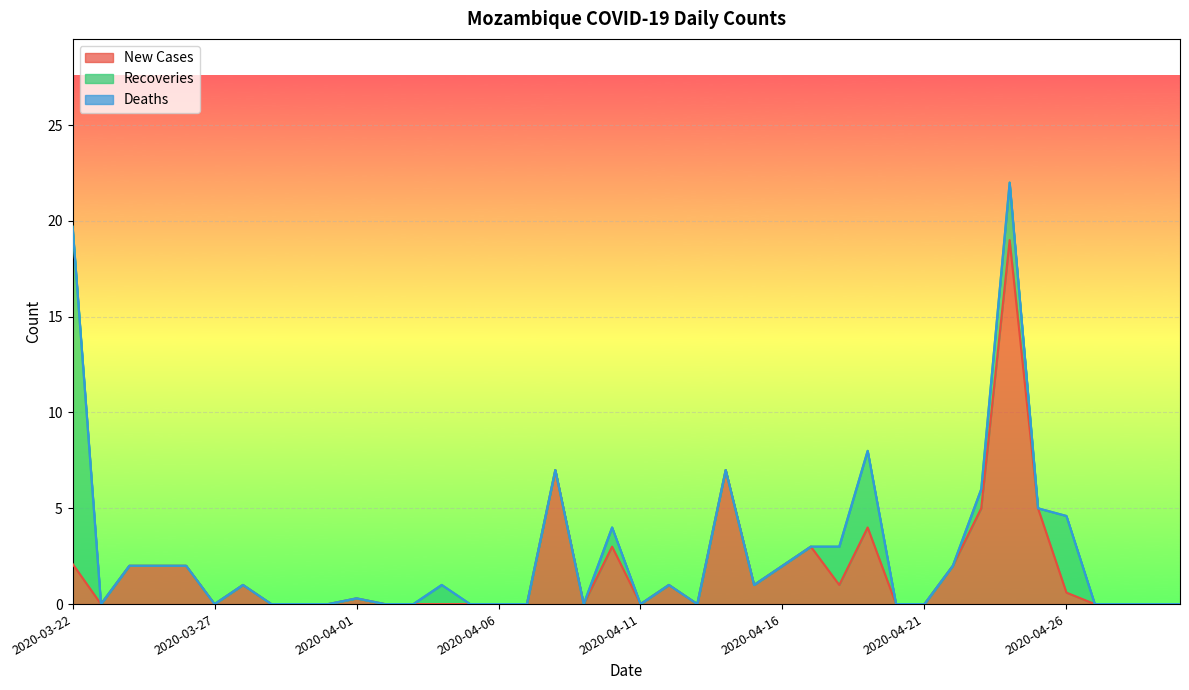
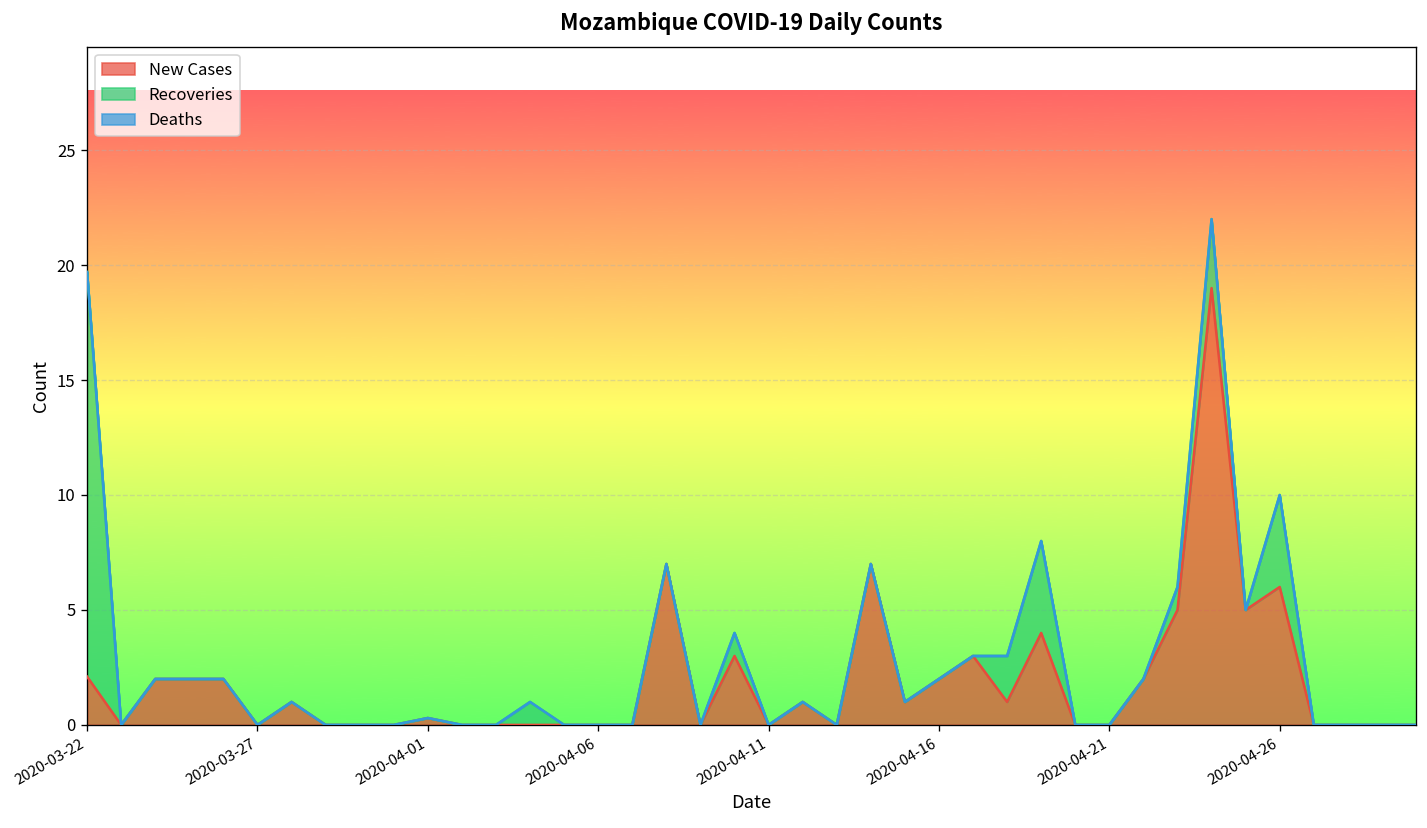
  {
    "New Cases": {
      "2020-03-22": 2.1,
-     "2020-04-26": 0.6
+     "2020-04-26": 6.0
    }
  }
